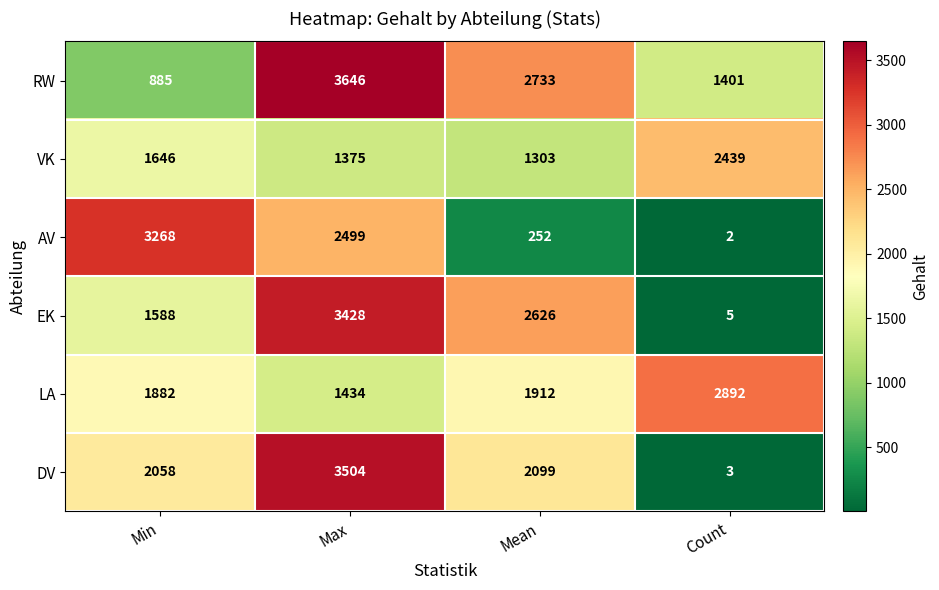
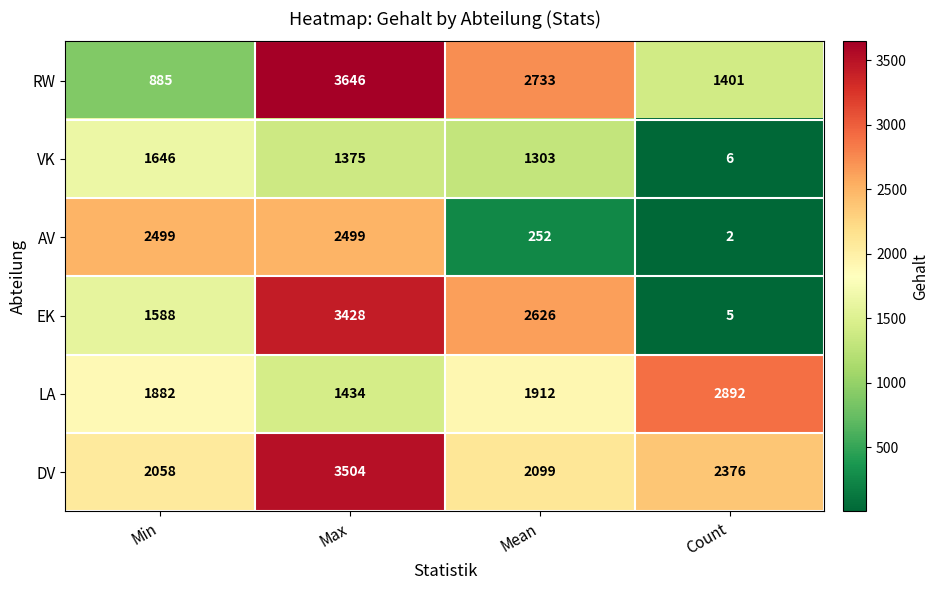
  {
    "RW": {
      "Min": 885,
      "Max": 3646,
      "Mean": 2733,
      "Count": 1401
    },
    "VK": {
      "Min": 1646,
      "Max": 1375,
      "Mean": 1303,
-     "Count": 2439
+     "Count": 6
    },
    "AV": {
-     "Min": 3268,
+     "Min": 2499,
      "Max": 2499,
      "Mean": 252,
      "Count": 2
    },
    "EK": {
      "Min": 1588,
      "Max": 3428,
      "Mean": 2626,
      "Count": 5
    },
    "LA": {
      "Min": 1882,
      "Max": 1434,
      "Mean": 1912,
      "Count": 2892
    },
    "DV": {
      "Min": 2058,
      "Max": 3504,
      "Mean": 2099,
-     "Count": 3
+     "Count": 2376
    }
  }
